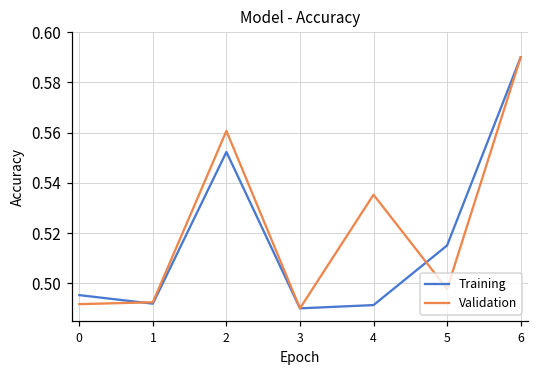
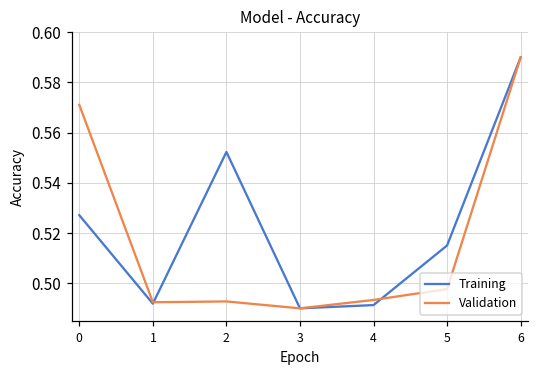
  {
    "Training": {
-     "0": 0.495,
+     "0": 0.527,
      "2": 0.552,
      "4": 0.491,
      "5": 0.515
    },
    "Validation": {
-     "0": 0.492,
-     "2": 0.561,
-     "4": 0.535
+     "0": 0.571,
+     "2": 0.493,
+     "4": 0.493
    }
  }
